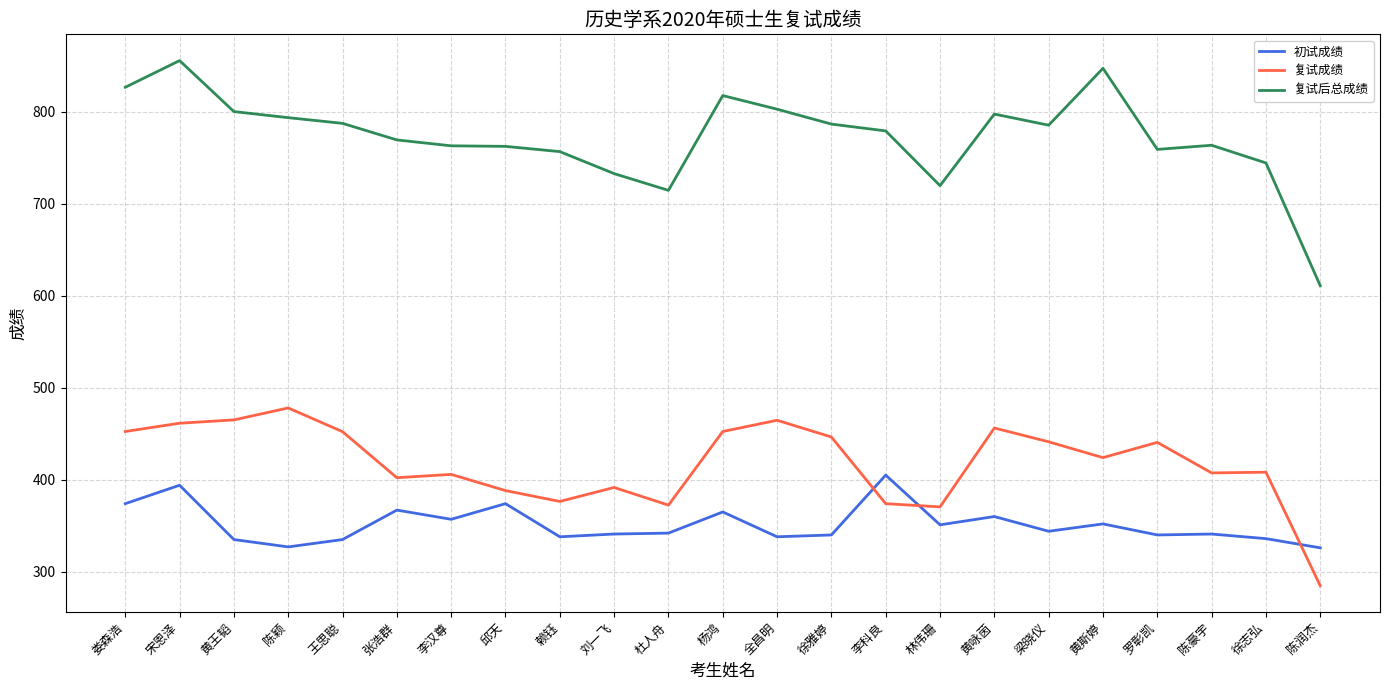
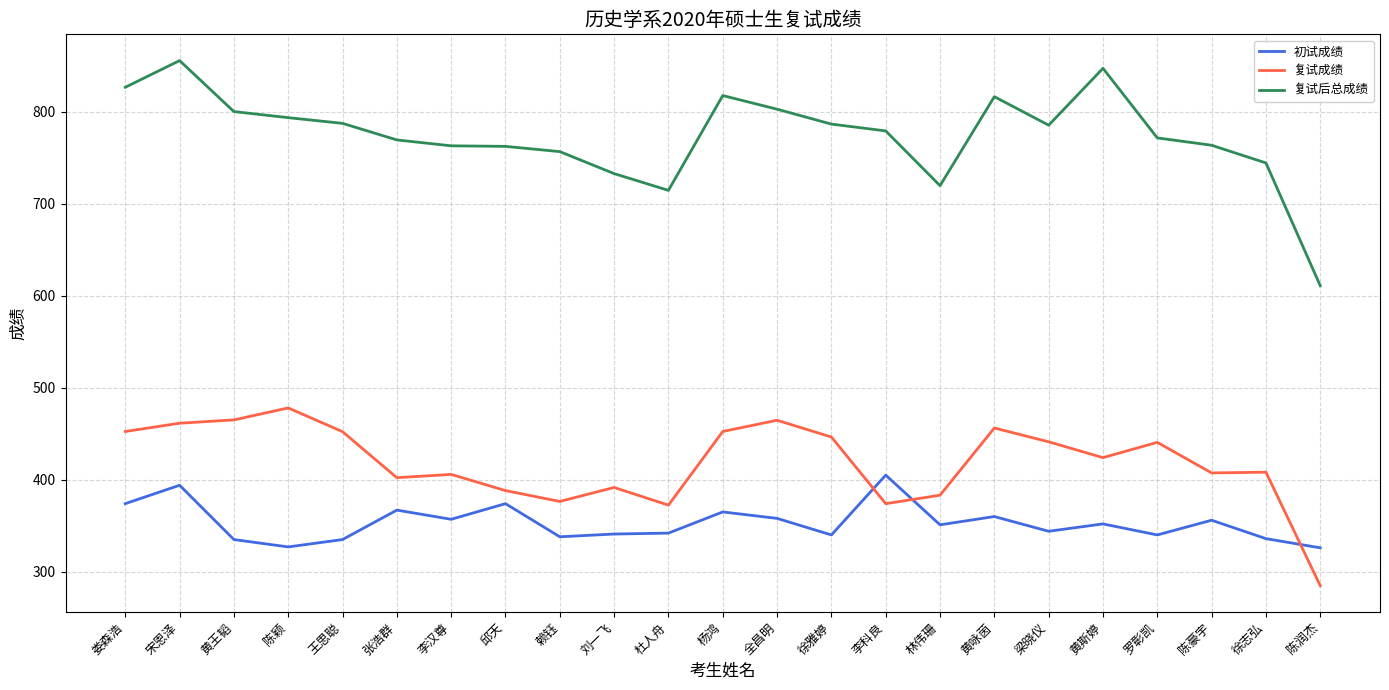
  {
    "初试成绩": {
      "娄森浩": 370,
      "宋恩泽": 390,
      "黄王韬": 340,
      "陈颖": 330,
      "王思聪": 340,
      "张浩群": 370,
      "李汉尊": 360,
      "邱天": 370,
      "赖钰": 340,
      "刘一飞": 340,
      "杜人舟": 340,
      "杨鸿": 370,
-     "全昌明": 340,
+     "全昌明": 360,
      "徐雅婷": 340,
      "李科良": 410,
      "林伟珊": 350,
      "黄咏茵": 360,
      "梁晓仪": 340,
      "黄斯婷": 350,
      "罗彰凯": 340,
-     "陈豪宇": 340,
+     "陈豪宇": 360,
      "徐志弘": 340,
      "陈润杰": 330
    },
    "复试成绩": {
      "娄森浩": 450,
      "宋恩泽": 460,
      "黄王韬": 470,
      "陈颖": 480,
      "王思聪": 450,
      "张浩群": 400,
      "李汉尊": 410,
      "邱天": 390,
      "赖钰": 380,
      "刘一飞": 390,
      "杜人舟": 370,
      "杨鸿": 450,
      "全昌明": 460,
      "徐雅婷": 450,
      "李科良": 370,
-     "林伟珊": 370,
+     "林伟珊": 380,
      "黄咏茵": 460,
      "梁晓仪": 440,
      "黄斯婷": 420,
      "罗彰凯": 440,
      "陈豪宇": 410,
      "徐志弘": 410,
      "陈润杰": 280
    },
    "复试后总成绩": {
      "娄森浩": 830,
      "宋恩泽": 860,
      "黄王韬": 800,
      "陈颖": 790,
      "王思聪": 790,
      "张浩群": 770,
      "李汉尊": 760,
      "邱天": 760,
      "赖钰": 760,
      "刘一飞": 730,
      "杜人舟": 710,
      "杨鸿": 820,
      "全昌明": 800,
      "徐雅婷": 790,
      "李科良": 780,
      "林伟珊": 720,
-     "黄咏茵": 800,
+     "黄咏茵": 820,
      "梁晓仪": 790,
      "黄斯婷": 850,
-     "罗彰凯": 760,
+     "罗彰凯": 770,
      "陈豪宇": 760,
      "徐志弘": 740,
      "陈润杰": 610
    }
  }
